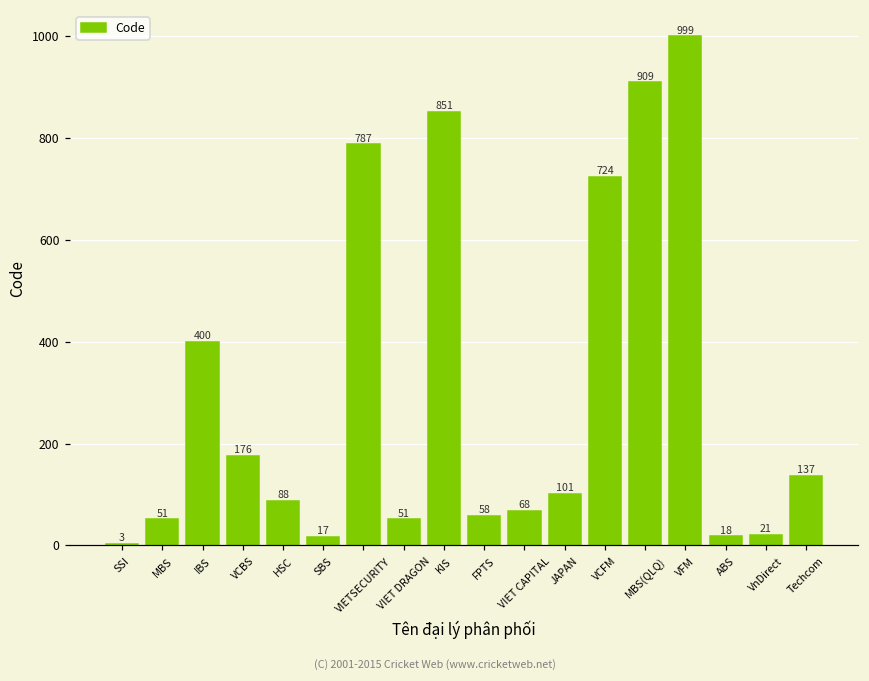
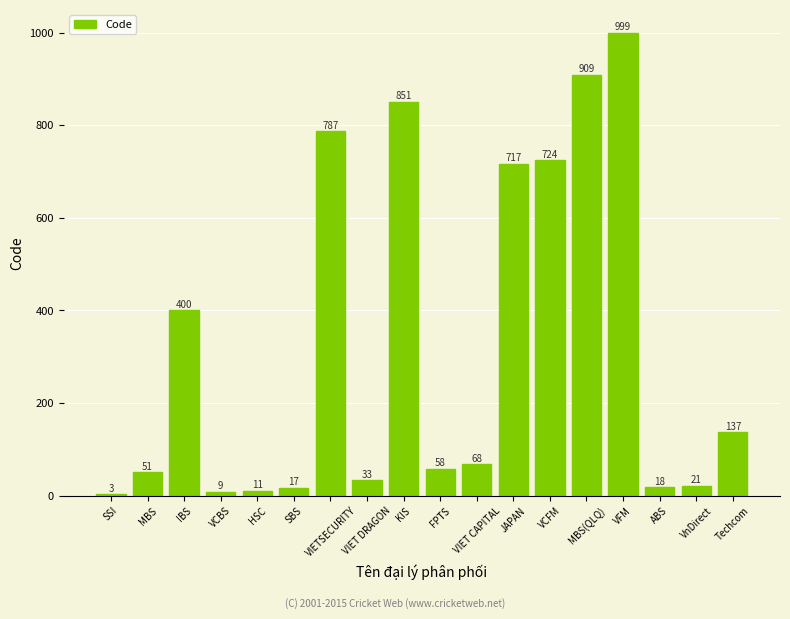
  {
    "SSI": 3,
    "MBS": 51,
    "IBS": 400,
-   "VCBS": 176,
-   "HSC": 88,
+   "VCBS": 9,
+   "HSC": 11,
    "SBS": 17,
    "VIETSECURITY": 787,
-   "VIET DRAGON": 51,
+   "VIET DRAGON": 33,
    "KIS": 851,
    "FPTS": 58,
    "VIET CAPITAL": 68,
-   "JAPAN": 101,
+   "JAPAN": 717,
    "VCFM": 724,
    "MBS(QLQ)": 909,
    "VFM": 999,
    "ABS": 18,
    "VnDirect": 21,
    "Techcom": 137
  }
